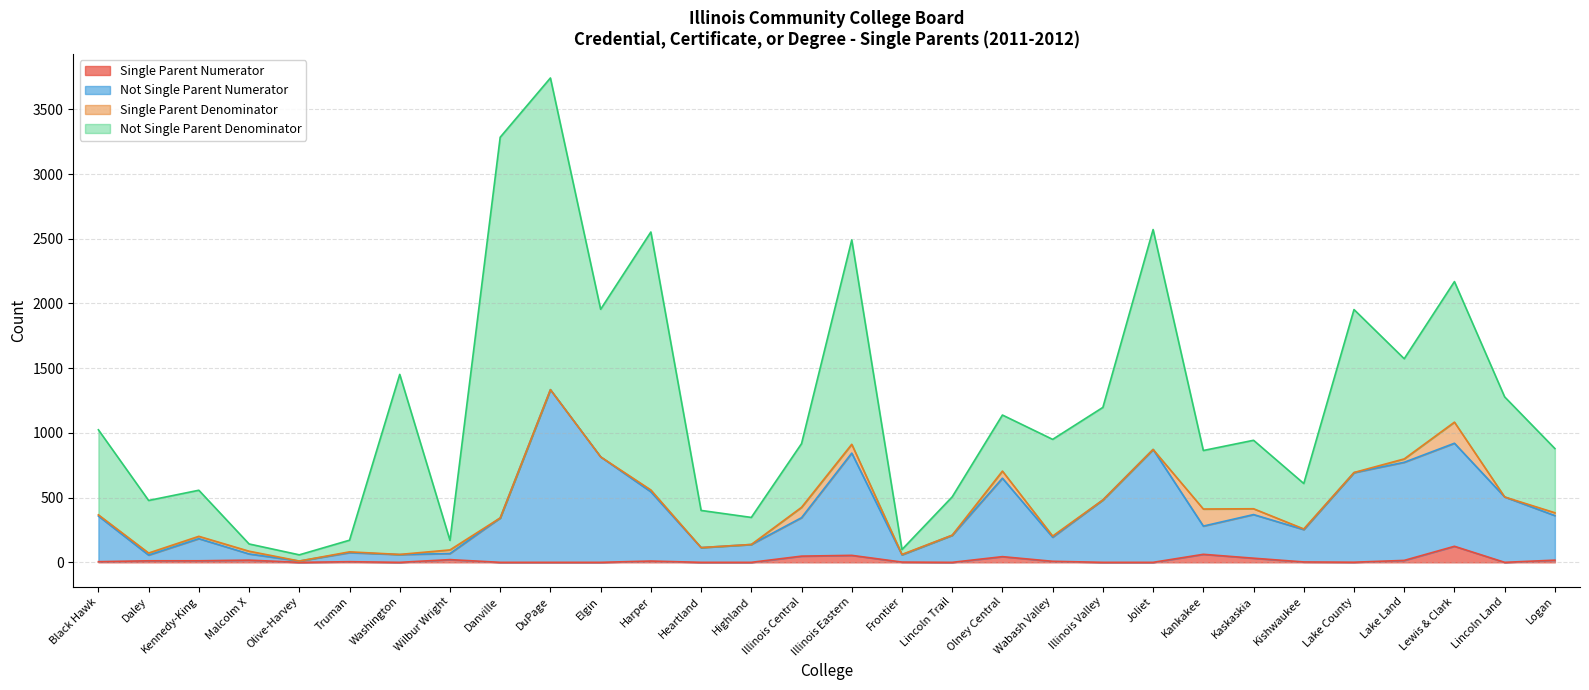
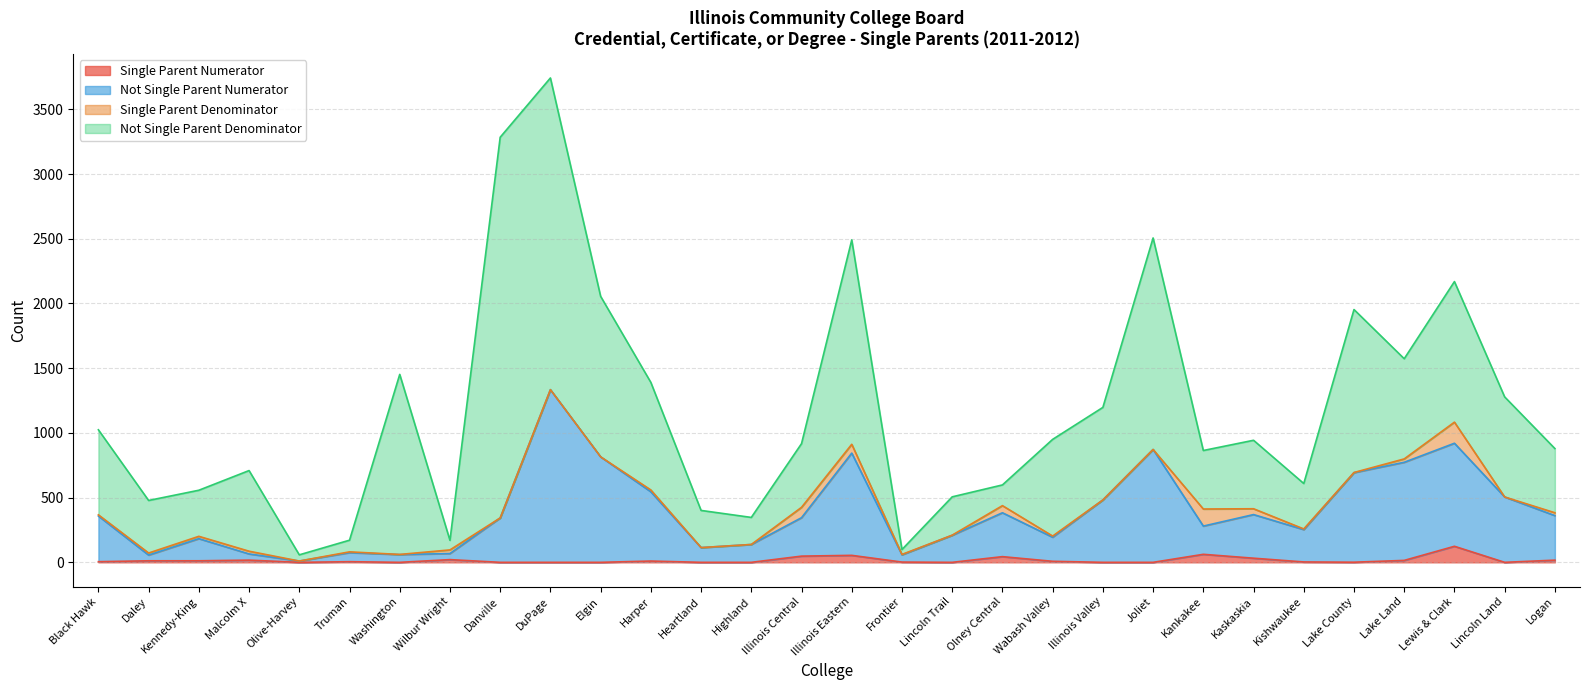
  {
    "Not Single Parent Numerator": {
      "Malcolm X": 50,
      "Wilbur Wright": 50,
      "Illinois Central": 300,
      "Illinois Eastern": 790,
-     "Olney Central": 610,
+     "Olney Central": 340,
      "Kankakee": 220,
      "Kaskaskia": 340,
      "Lake Land": 760,
      "Lewis & Clark": 800,
      "Logan": 340
    },
    "Not Single Parent Denominator": {
      "Black Hawk": 660,
      "Daley": 410,
      "Kennedy-King": 360,
-     "Malcolm X": 60,
+     "Malcolm X": 620,
      "Olive-Harvey": 50,
      "Truman": 90,
      "Washington": 1390,
      "Wilbur Wright": 70,
      "Danville": 2940,
      "DuPage": 2410,
-     "Elgin": 1140,
-     "Harper": 1990,
+     "Elgin": 1240,
+     "Harper": 830,
      "Heartland": 290,
      "Highland": 210,
      "Illinois Central": 490,
      "Illinois Eastern": 1580,
      "Frontier": 40,
      "Lincoln Trail": 300,
-     "Olney Central": 430,
+     "Olney Central": 160,
      "Wabash Valley": 750,
      "Illinois Valley": 720,
-     "Joliet": 1700,
+     "Joliet": 1630,
      "Kankakee": 450,
      "Kaskaskia": 530,
      "Kishwaukee": 350,
      "Lake County": 1260,
      "Lake Land": 770,
      "Lewis & Clark": 1090,
      "Lincoln Land": 770,
      "Logan": 500
    }
  }
